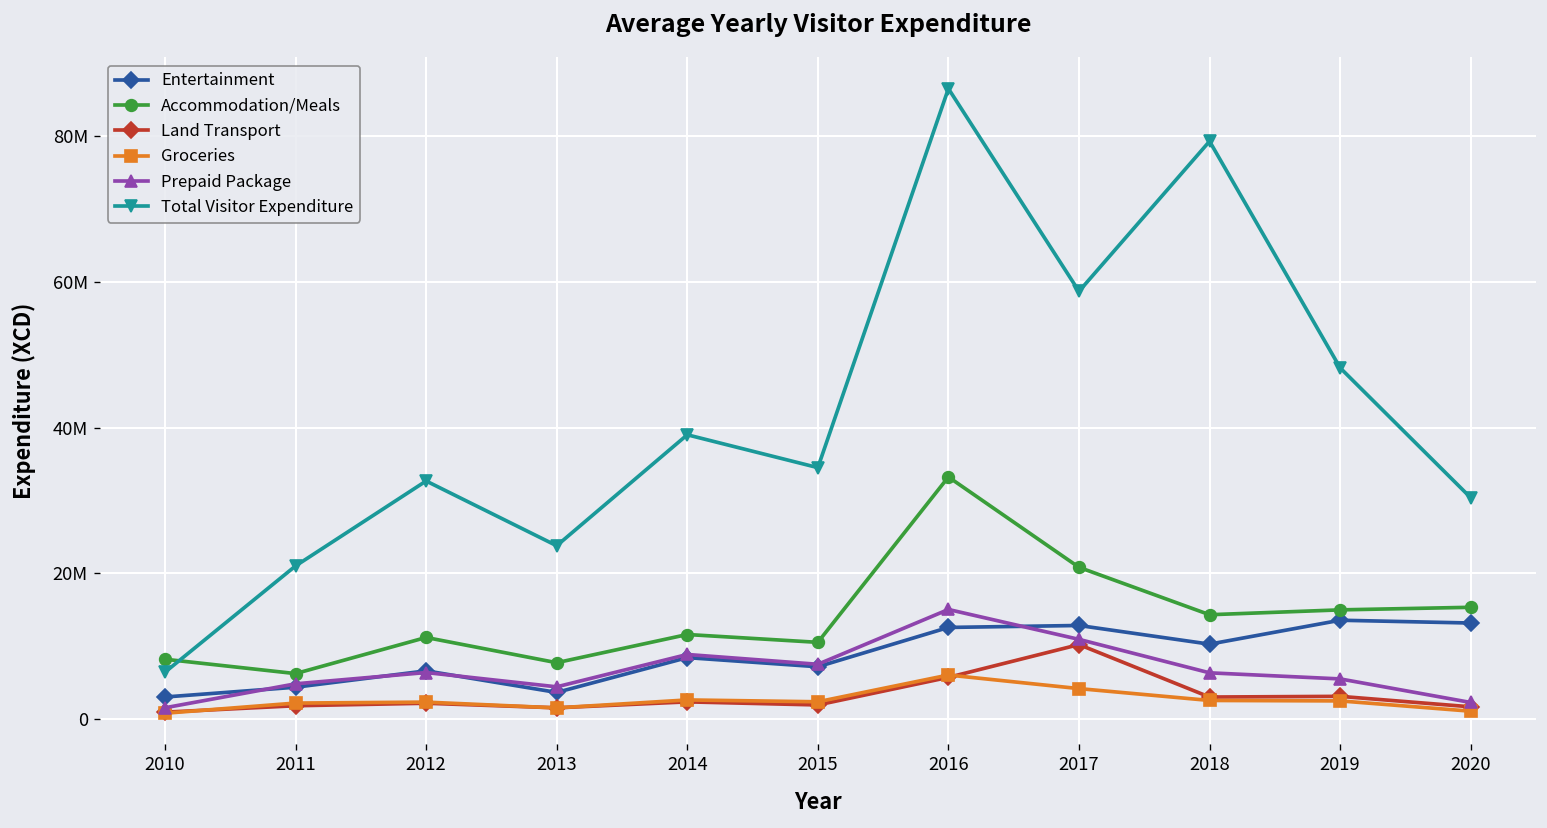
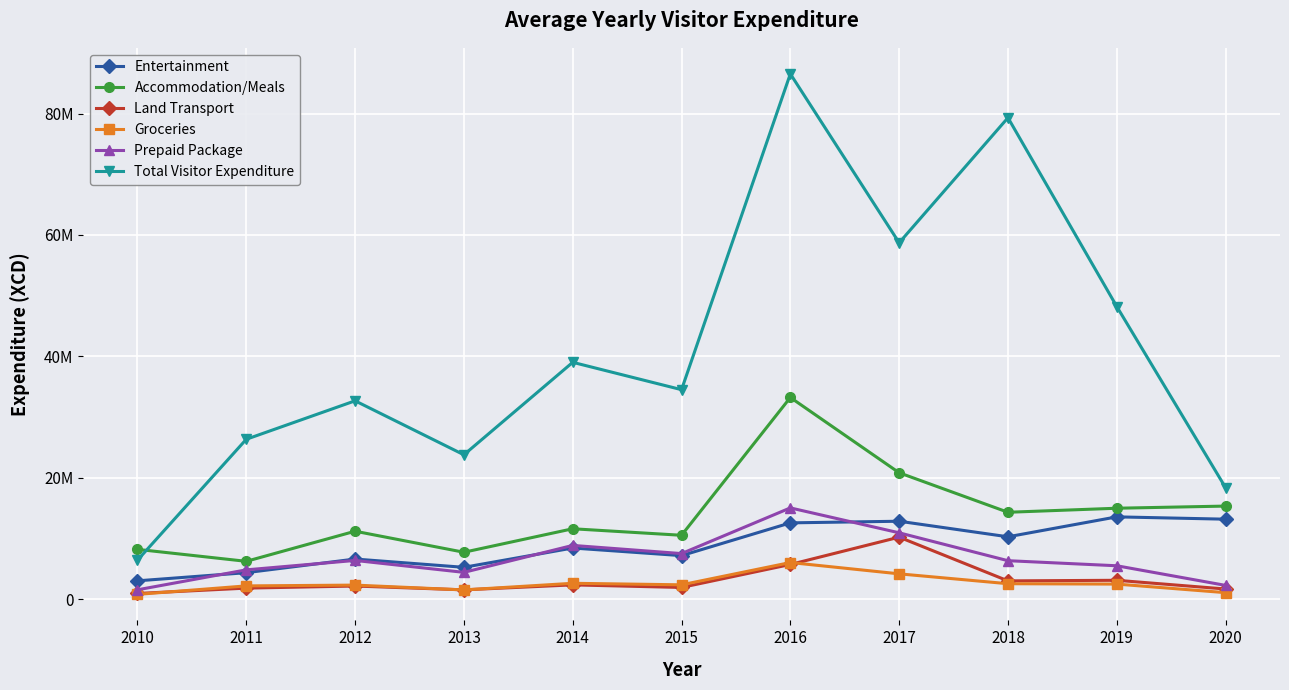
  {
    "Entertainment": {
      "2010": 3000000,
      "2011": 4000000,
-     "2013": 4000000,
+     "2013": 5000000,
      "2014": 8000000,
      "2016": 13000000,
      "2017": 13000000,
      "2018": 10000000,
      "2019": 14000000,
      "2020": 13000000
    },
    "Accommodation/Meals": {
      "2010": 8000000,
      "2011": 6000000,
      "2012": 11000000,
      "2013": 8000000,
      "2014": 12000000,
      "2015": 11000000,
      "2016": 33000000,
      "2017": 21000000,
      "2018": 14000000,
      "2019": 15000000,
      "2020": 15000000
    },
    "Land Transport": {
      "2015": 2000000,
      "2017": 10000000,
      "2018": 3000000,
      "2019": 3000000,
      "2020": 2000000
    },
    "Groceries": {
      "2015": 2000000,
      "2017": 4000000,
      "2018": 3000000,
      "2019": 2000000,
      "2020": 1000000
    },
    "Prepaid Package": {
      "2010": 2000000,
      "2011": 5000000,
      "2013": 4000000,
      "2014": 9000000,
      "2016": 15000000,
      "2017": 11000000,
      "2018": 6000000,
      "2019": 6000000,
      "2020": 2000000
    },
    "Total Visitor Expenditure": {
      "2010": 6000000,
-     "2011": 21000000,
+     "2011": 26000000,
      "2012": 33000000,
      "2013": 24000000,
      "2014": 39000000,
      "2015": 35000000,
      "2016": 87000000,
      "2017": 59000000,
      "2018": 79000000,
      "2019": 48000000,
-     "2020": 30000000
+     "2020": 18000000
    }
  }
